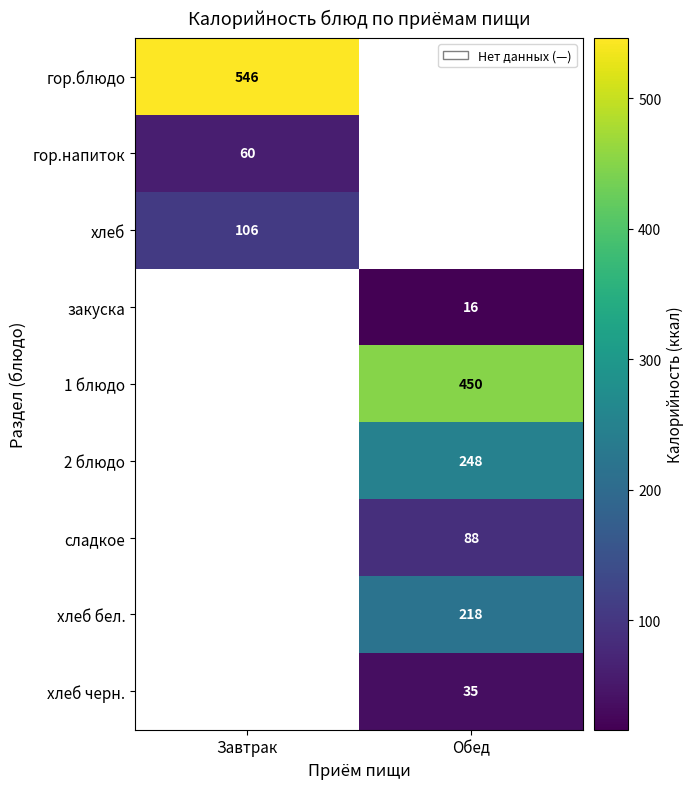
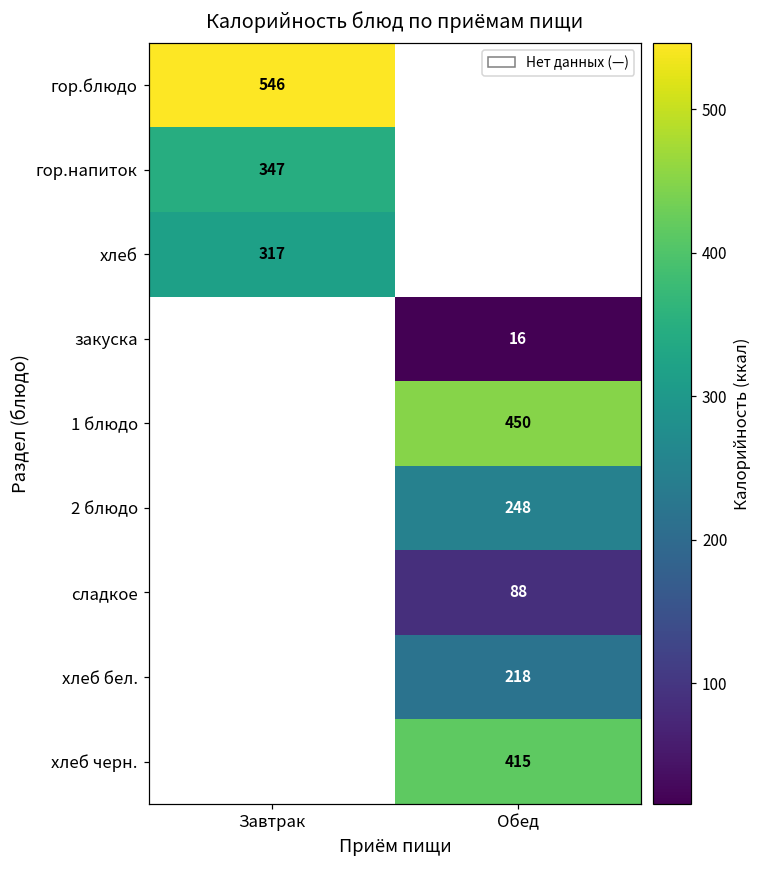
  {
    "гор.блюдо": {
      "Завтрак": 546
    },
    "гор.напиток": {
-     "Завтрак": 60
+     "Завтрак": 347
    },
    "хлеб": {
-     "Завтрак": 106
+     "Завтрак": 317
    },
    "закуска": {
      "Обед": 16
    },
    "1 блюдо": {
      "Обед": 450
    },
    "2 блюдо": {
      "Обед": 248
    },
    "сладкое": {
      "Обед": 88
    },
    "хлеб бел.": {
      "Обед": 218
    },
    "хлеб черн.": {
-     "Обед": 35
+     "Обед": 415
    }
  }
